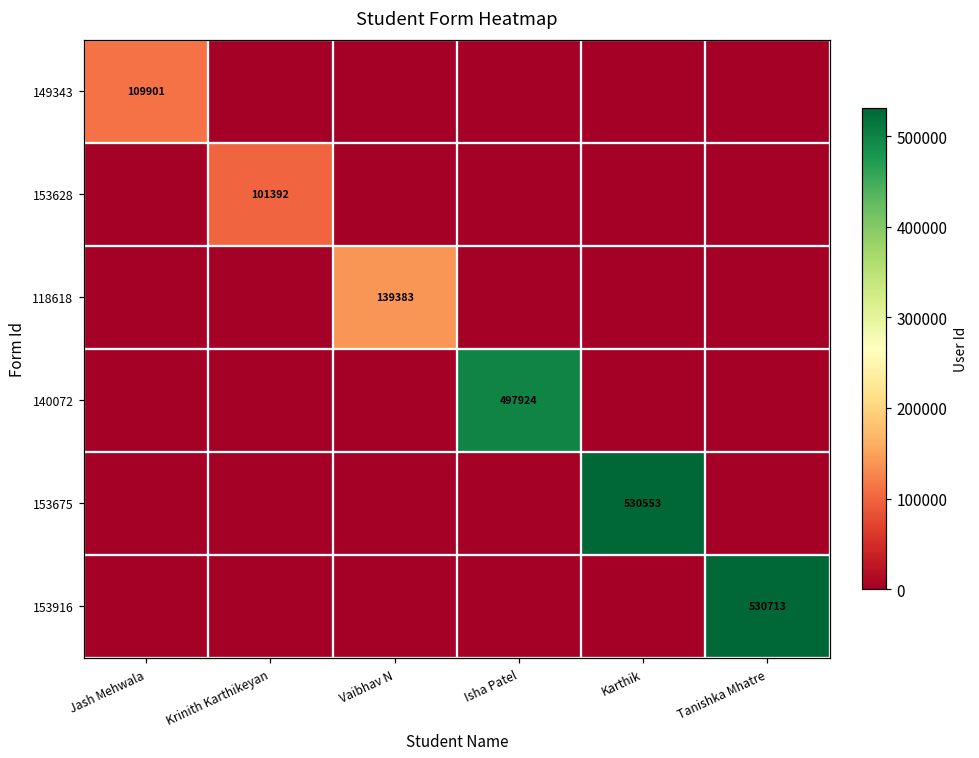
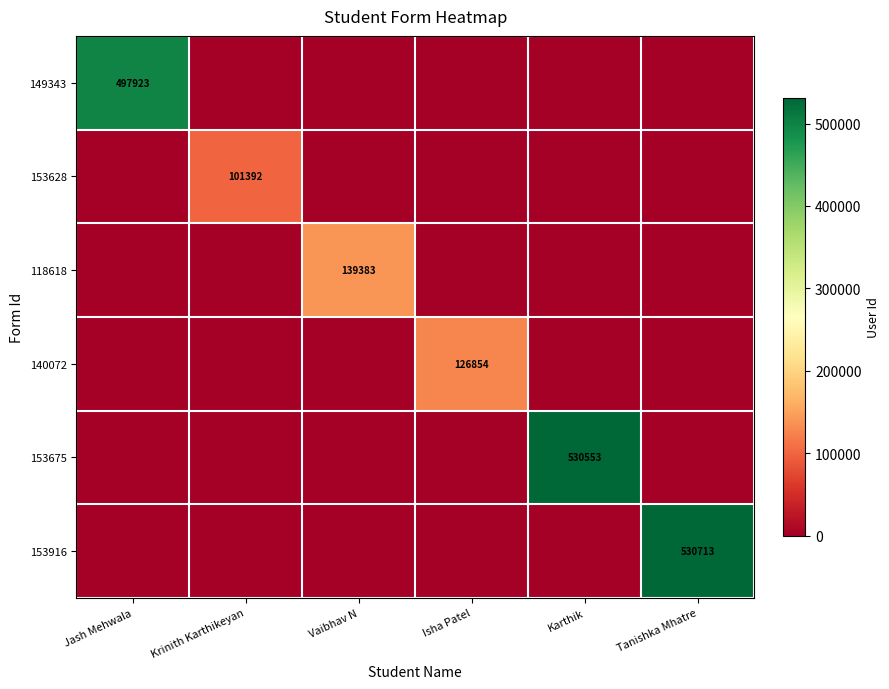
  {
    "149343": {
-     "Jash Mehwala": 109901
+     "Jash Mehwala": 497923
    },
    "153628": {
      "Krinith Karthikeyan": 101392
    },
    "118618": {
      "Vaibhav N": 139383
    },
    "140072": {
-     "Isha Patel": 497924
+     "Isha Patel": 126854
    },
    "153675": {
      "Karthik": 530553
    },
    "153916": {
      "Tanishka Mhatre": 530713
    }
  }
